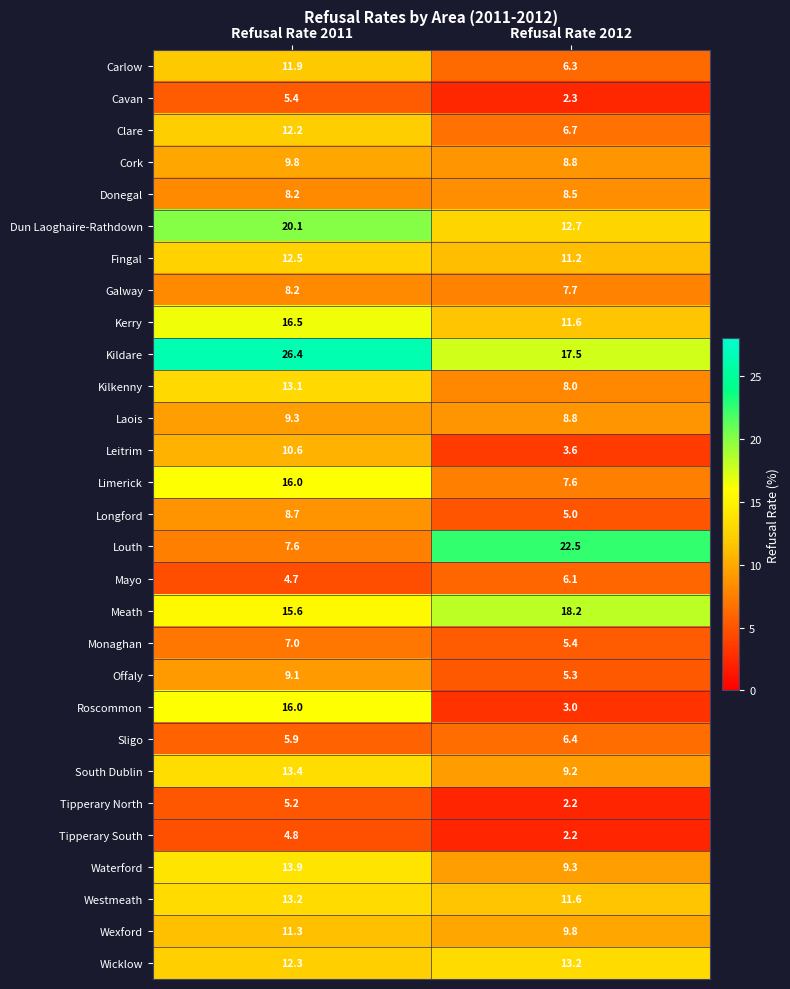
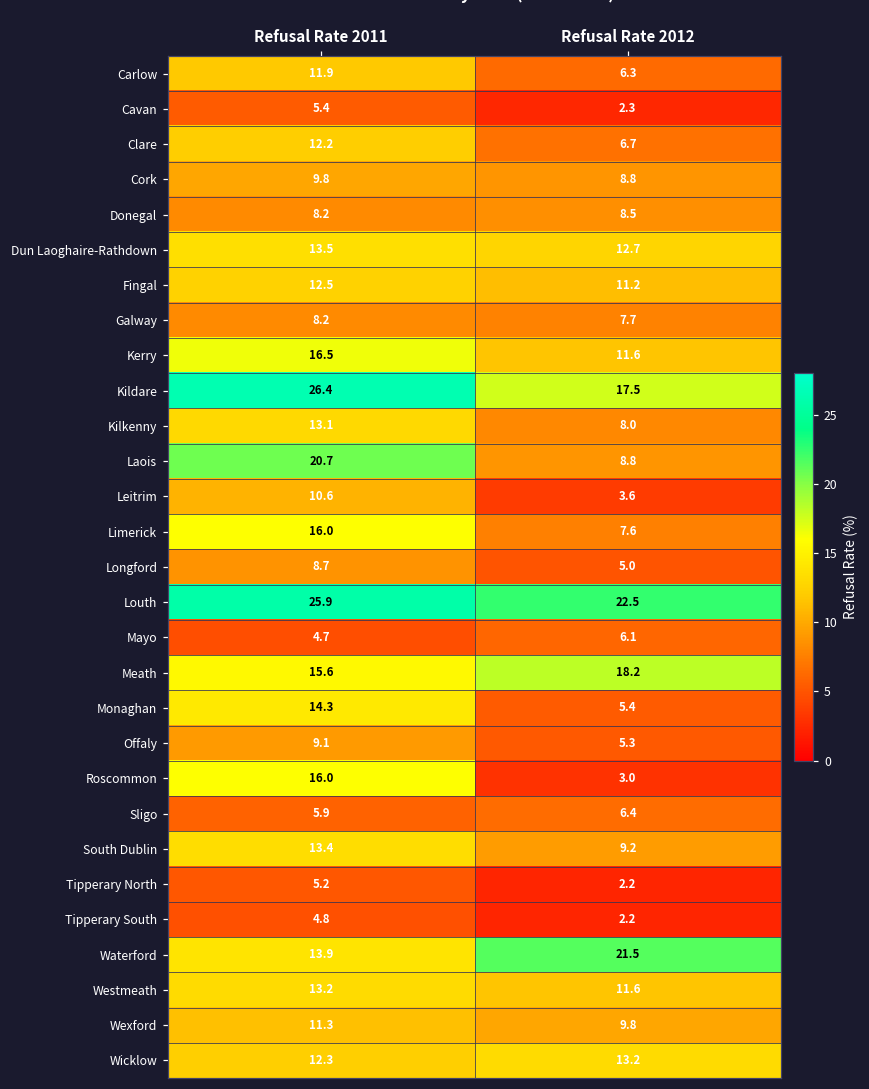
  {
    "Carlow": {
      "Refusal Rate 2011": 11.9,
      "Refusal Rate 2012": 6.3
    },
    "Cavan": {
      "Refusal Rate 2011": 5.4,
      "Refusal Rate 2012": 2.3
    },
    "Clare": {
      "Refusal Rate 2011": 12.2,
      "Refusal Rate 2012": 6.7
    },
    "Cork": {
      "Refusal Rate 2011": 9.8,
      "Refusal Rate 2012": 8.8
    },
    "Donegal": {
      "Refusal Rate 2011": 8.2,
      "Refusal Rate 2012": 8.5
    },
    "Dun Laoghaire-Rathdown": {
-     "Refusal Rate 2011": 20.1,
+     "Refusal Rate 2011": 13.5,
      "Refusal Rate 2012": 12.7
    },
    "Fingal": {
      "Refusal Rate 2011": 12.5,
      "Refusal Rate 2012": 11.2
    },
    "Galway": {
      "Refusal Rate 2011": 8.2,
      "Refusal Rate 2012": 7.7
    },
    "Kerry": {
      "Refusal Rate 2011": 16.5,
      "Refusal Rate 2012": 11.6
    },
    "Kildare": {
      "Refusal Rate 2011": 26.4,
      "Refusal Rate 2012": 17.5
    },
    "Kilkenny": {
      "Refusal Rate 2011": 13.1,
      "Refusal Rate 2012": 8.0
    },
    "Laois": {
-     "Refusal Rate 2011": 9.3,
+     "Refusal Rate 2011": 20.7,
      "Refusal Rate 2012": 8.8
    },
    "Leitrim": {
      "Refusal Rate 2011": 10.6,
      "Refusal Rate 2012": 3.6
    },
    "Limerick": {
      "Refusal Rate 2011": 16.0,
      "Refusal Rate 2012": 7.6
    },
    "Longford": {
      "Refusal Rate 2011": 8.7,
      "Refusal Rate 2012": 5.0
    },
    "Louth": {
-     "Refusal Rate 2011": 7.6,
+     "Refusal Rate 2011": 25.9,
      "Refusal Rate 2012": 22.5
    },
    "Mayo": {
      "Refusal Rate 2011": 4.7,
      "Refusal Rate 2012": 6.1
    },
    "Meath": {
      "Refusal Rate 2011": 15.6,
      "Refusal Rate 2012": 18.2
    },
    "Monaghan": {
-     "Refusal Rate 2011": 7.0,
+     "Refusal Rate 2011": 14.3,
      "Refusal Rate 2012": 5.4
    },
    "Offaly": {
      "Refusal Rate 2011": 9.1,
      "Refusal Rate 2012": 5.3
    },
    "Roscommon": {
      "Refusal Rate 2011": 16.0,
      "Refusal Rate 2012": 3.0
    },
    "Sligo": {
      "Refusal Rate 2011": 5.9,
      "Refusal Rate 2012": 6.4
    },
    "South Dublin": {
      "Refusal Rate 2011": 13.4,
      "Refusal Rate 2012": 9.2
    },
    "Tipperary North": {
      "Refusal Rate 2011": 5.2,
      "Refusal Rate 2012": 2.2
    },
    "Tipperary South": {
      "Refusal Rate 2011": 4.8,
      "Refusal Rate 2012": 2.2
    },
    "Waterford": {
      "Refusal Rate 2011": 13.9,
-     "Refusal Rate 2012": 9.3
+     "Refusal Rate 2012": 21.5
    },
    "Westmeath": {
      "Refusal Rate 2011": 13.2,
      "Refusal Rate 2012": 11.6
    },
    "Wexford": {
      "Refusal Rate 2011": 11.3,
      "Refusal Rate 2012": 9.8
    },
    "Wicklow": {
      "Refusal Rate 2011": 12.3,
      "Refusal Rate 2012": 13.2
    }
  }
